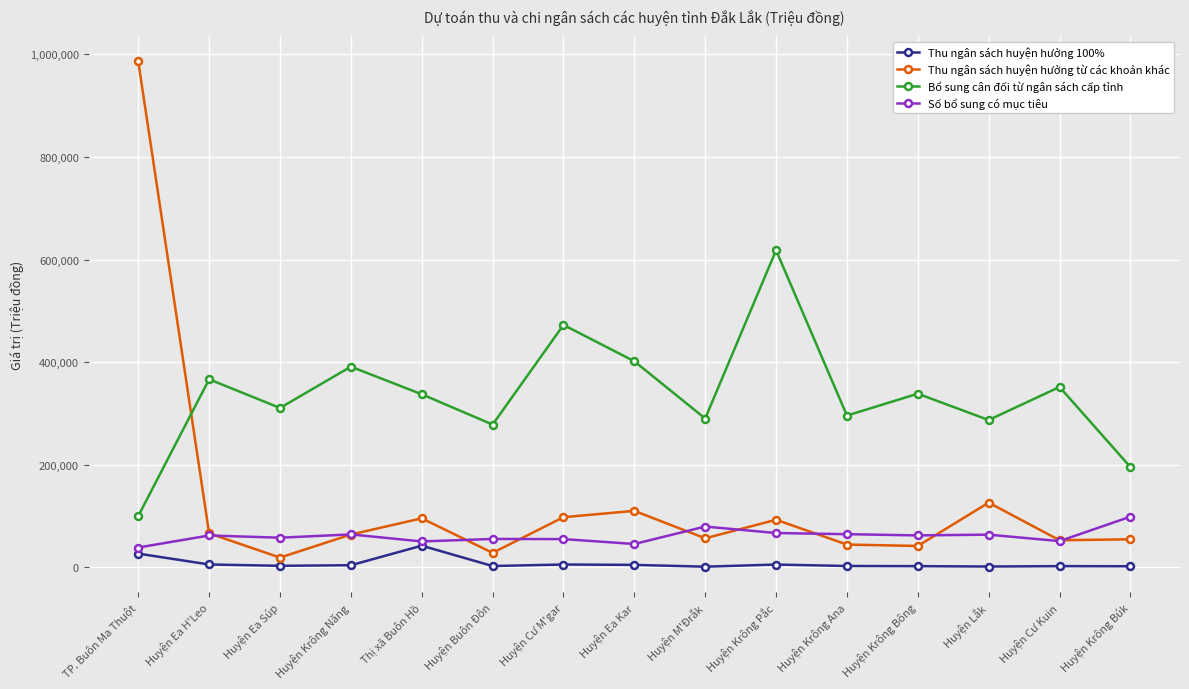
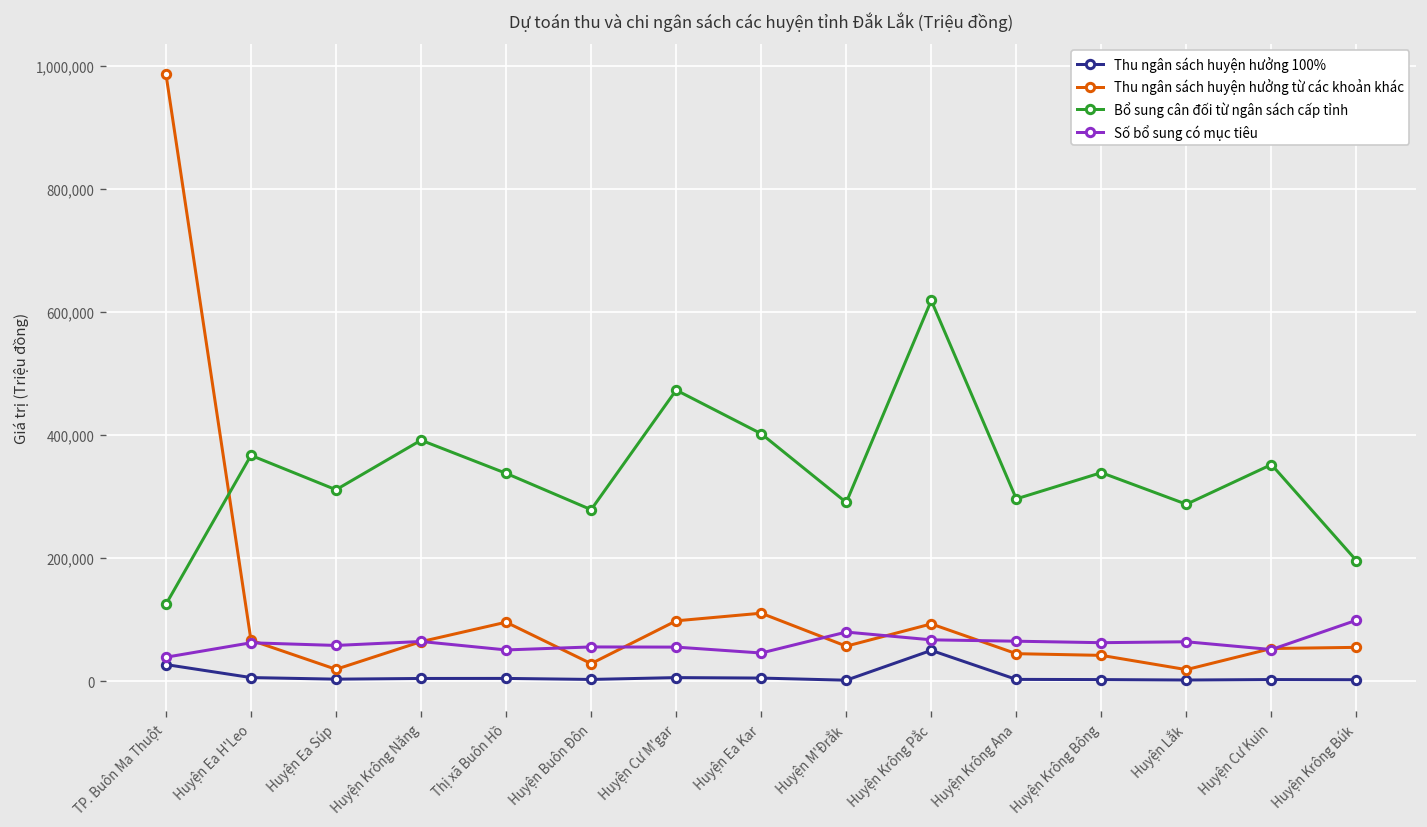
  {
    "Thu ngân sách huyện hưởng 100%": {
      "TP. Buôn Ma Thuột": "30,000",
      "Huyện Ea H'Leo": "10,000",
      "Huyện Ea Súp": "0",
      "Huyện Krông Năng": "0",
-     "Thị xã Buôn Hồ": "40,000",
+     "Thị xã Buôn Hồ": "0",
      "Huyện Buôn Đôn": "0",
      "Huyện Cư M'gar": "10,000",
      "Huyện Ea Kar": "0",
      "Huyện M'Đrắk": "0",
-     "Huyện Krông Pắc": "10,000",
+     "Huyện Krông Pắc": "50,000",
      "Huyện Krông Ana": "0",
      "Huyện Krông Bông": "0",
      "Huyện Lắk": "0",
      "Huyện Cư Kuin": "0",
      "Huyện Krông Búk": "0"
    },
    "Thu ngân sách huyện hưởng từ các khoản khác": {
      "TP. Buôn Ma Thuột": "990,000",
      "Huyện Ea Súp": "20,000",
      "Thị xã Buôn Hồ": "100,000",
      "Huyện Buôn Đôn": "30,000",
      "Huyện Cư M'gar": "100,000",
      "Huyện Ea Kar": "110,000",
      "Huyện M'Đrắk": "60,000",
      "Huyện Krông Pắc": "90,000",
      "Huyện Krông Ana": "40,000",
      "Huyện Krông Bông": "40,000",
-     "Huyện Lắk": "130,000",
+     "Huyện Lắk": "20,000",
      "Huyện Krông Búk": "50,000"
    },
    "Bổ sung cân đối từ ngân sách cấp tỉnh": {
-     "TP. Buôn Ma Thuột": "100,000",
+     "TP. Buôn Ma Thuột": "120,000",
      "Huyện Ea H'Leo": "370,000",
      "Huyện Ea Súp": "310,000",
      "Huyện Krông Năng": "390,000",
      "Thị xã Buôn Hồ": "340,000",
      "Huyện Buôn Đôn": "280,000",
      "Huyện Cư M'gar": "470,000",
      "Huyện Ea Kar": "400,000",
      "Huyện M'Đrắk": "290,000",
      "Huyện Krông Pắc": "620,000",
      "Huyện Krông Ana": "300,000",
      "Huyện Krông Bông": "340,000",
      "Huyện Lắk": "290,000",
      "Huyện Cư Kuin": "350,000",
      "Huyện Krông Búk": "200,000"
    },
    "Số bổ sung có mục tiêu": {
      "TP. Buôn Ma Thuột": "40,000",
      "Huyện Ea Súp": "60,000",
      "Thị xã Buôn Hồ": "50,000",
      "Huyện Buôn Đôn": "60,000",
      "Huyện Cư M'gar": "60,000",
      "Huyện Ea Kar": "50,000",
      "Huyện M'Đrắk": "80,000",
      "Huyện Krông Pắc": "70,000",
      "Huyện Krông Ana": "60,000",
      "Huyện Krông Bông": "60,000",
      "Huyện Lắk": "60,000",
      "Huyện Krông Búk": "100,000"
    }
  }
